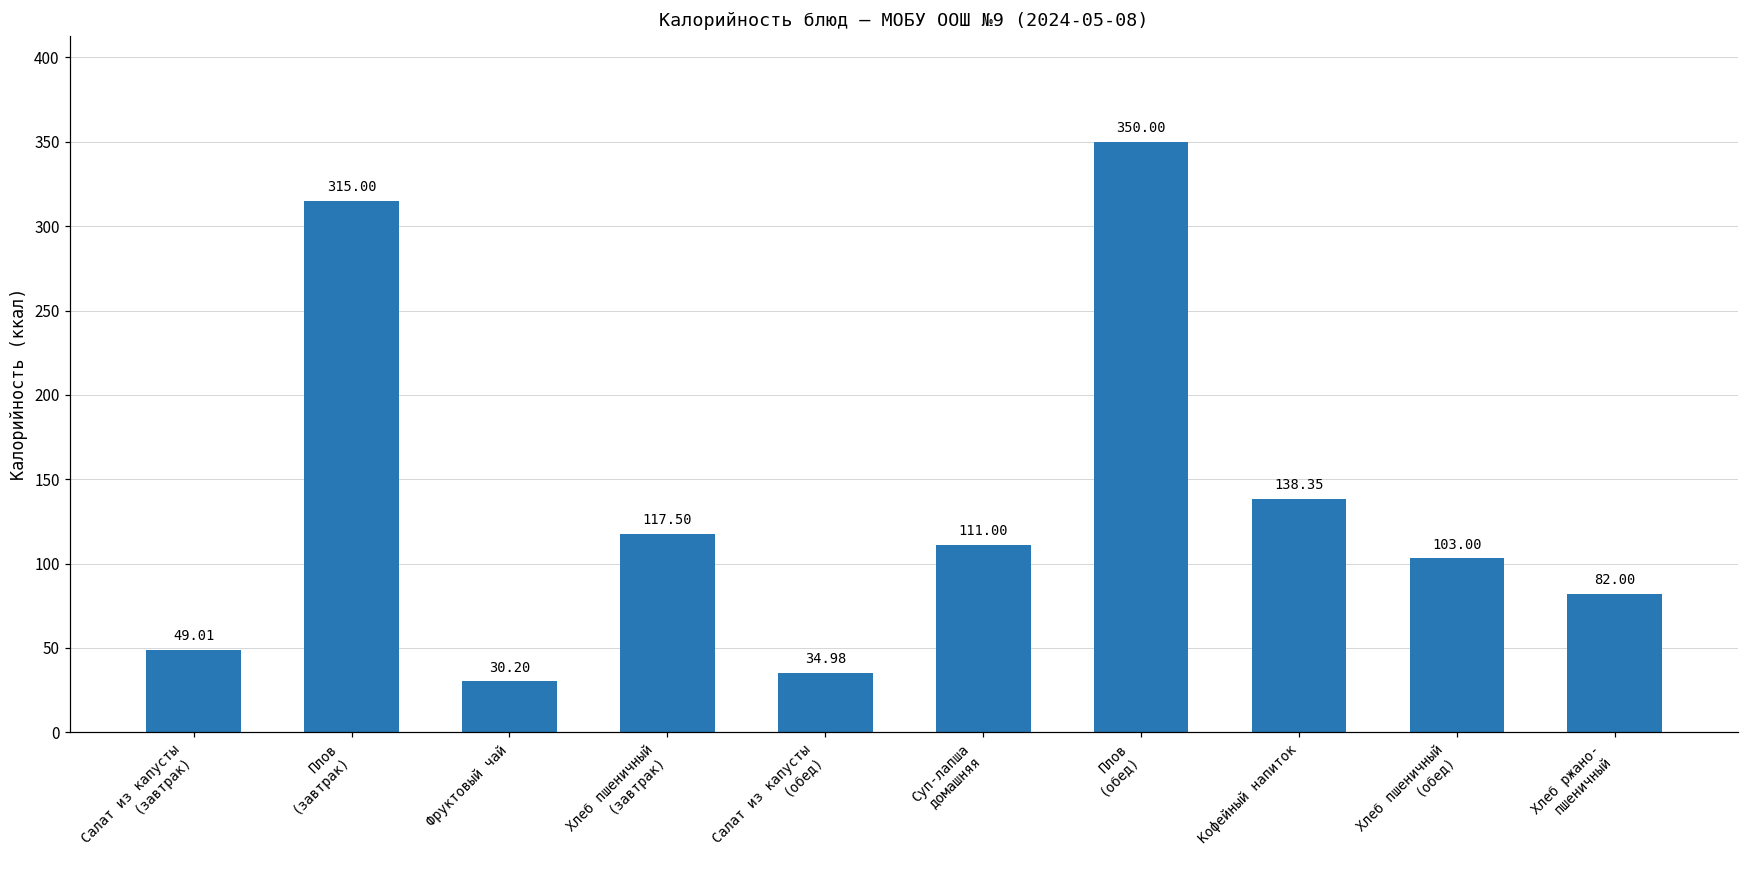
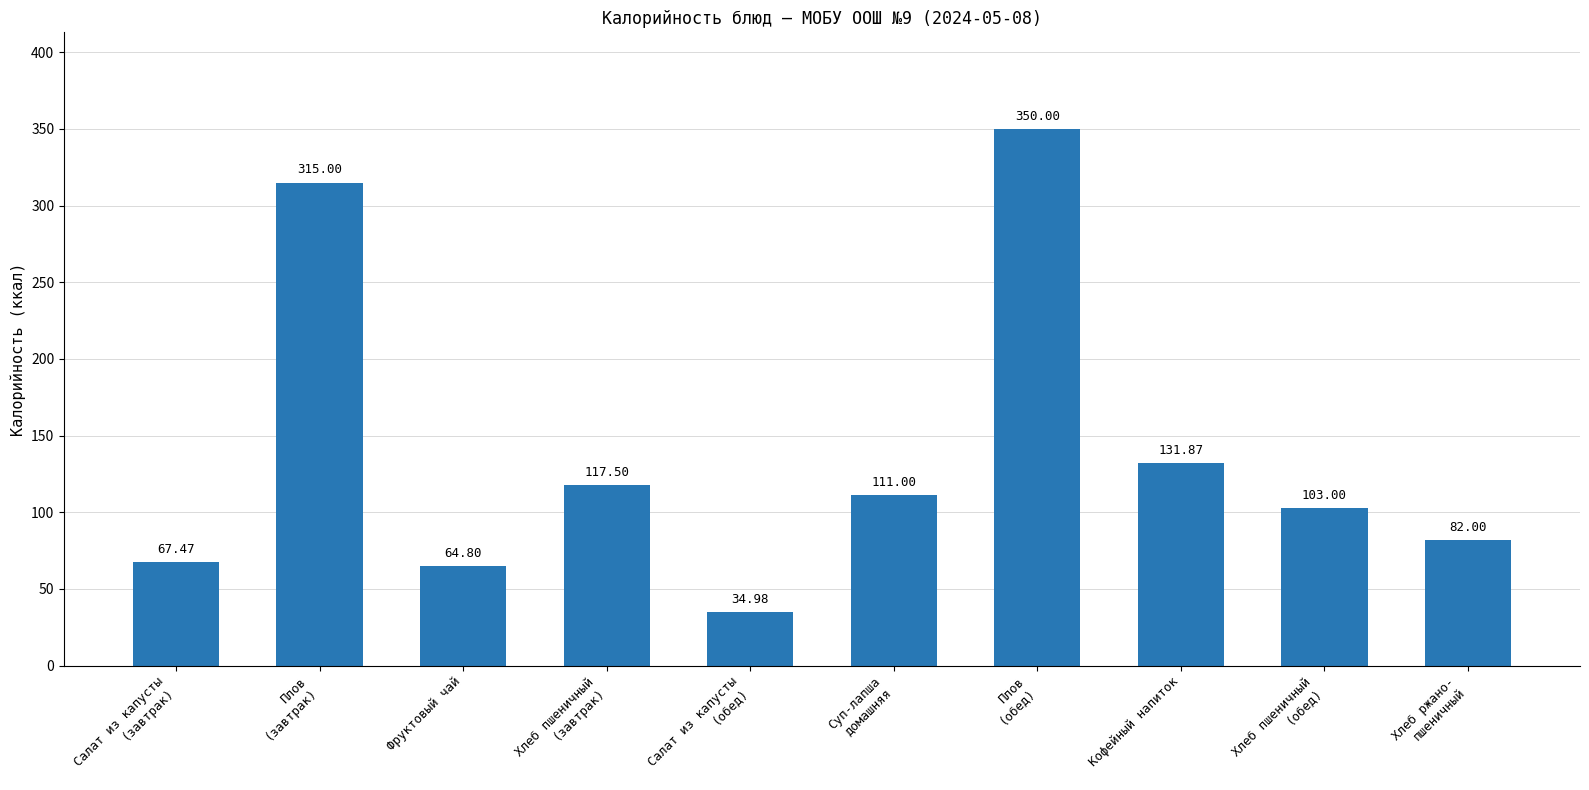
  {
-   "Салат из капусты (завтрак)": 49.01,
+   "Салат из капусты (завтрак)": 67.47,
    "Плов (завтрак)": 315.00,
-   "Фруктовый чай": 30.20,
+   "Фруктовый чай": 64.80,
    "Хлеб пшеничный (завтрак)": 117.50,
    "Салат из капусты (обед)": 34.98,
    "Суп-лапша домашняя": 111.00,
    "Плов (обед)": 350.00,
-   "Кофейный напиток": 138.35,
+   "Кофейный напиток": 131.87,
    "Хлеб пшеничный (обед)": 103.00,
    "Хлеб ржано- пшеничный": 82.00
  }
